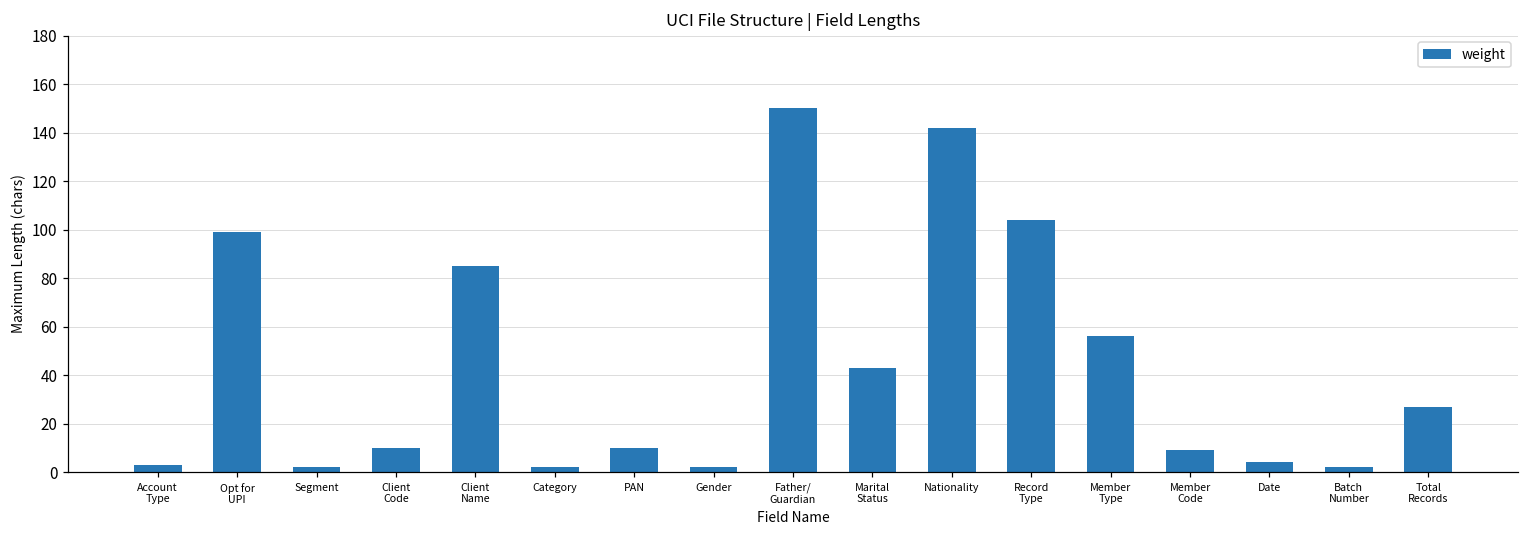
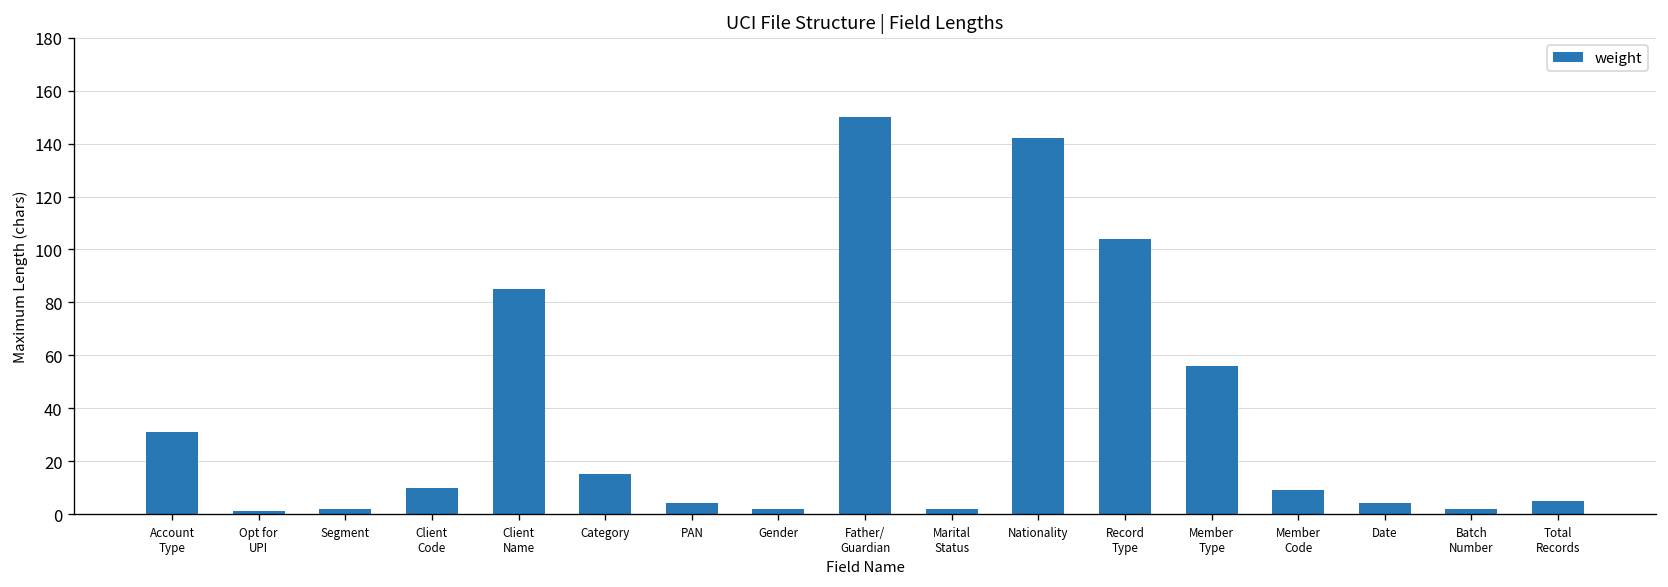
  {
-   "Account Type": 3,
-   "Opt for UPI": 99,
+   "Account Type": 31,
+   "Opt for UPI": 1,
    "Segment": 2,
    "Client Code": 10,
    "Client Name": 85,
-   "Category": 2,
-   "PAN": 10,
+   "Category": 15,
+   "PAN": 4,
    "Gender": 2,
    "Father/ Guardian": 150,
-   "Marital Status": 43,
+   "Marital Status": 2,
    "Nationality": 142,
    "Record Type": 104,
    "Member Type": 56,
    "Member Code": 9,
    "Date": 4,
    "Batch Number": 2,
-   "Total Records": 27
+   "Total Records": 5
  }
